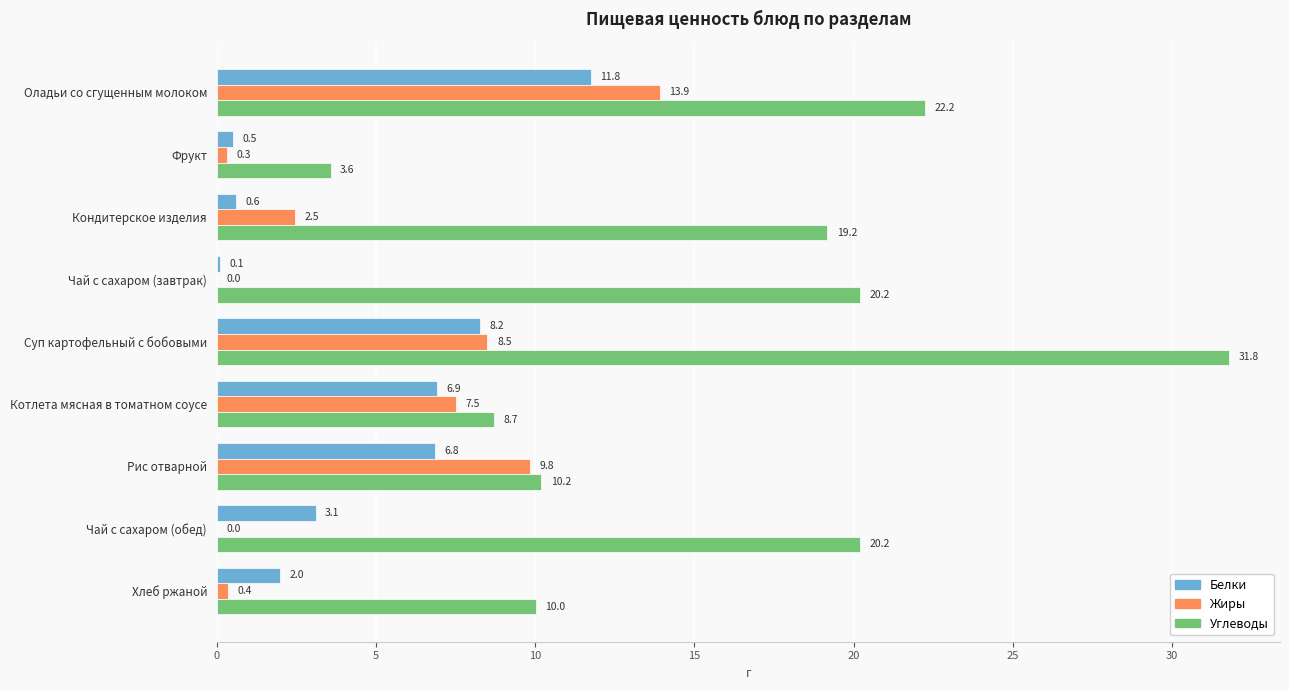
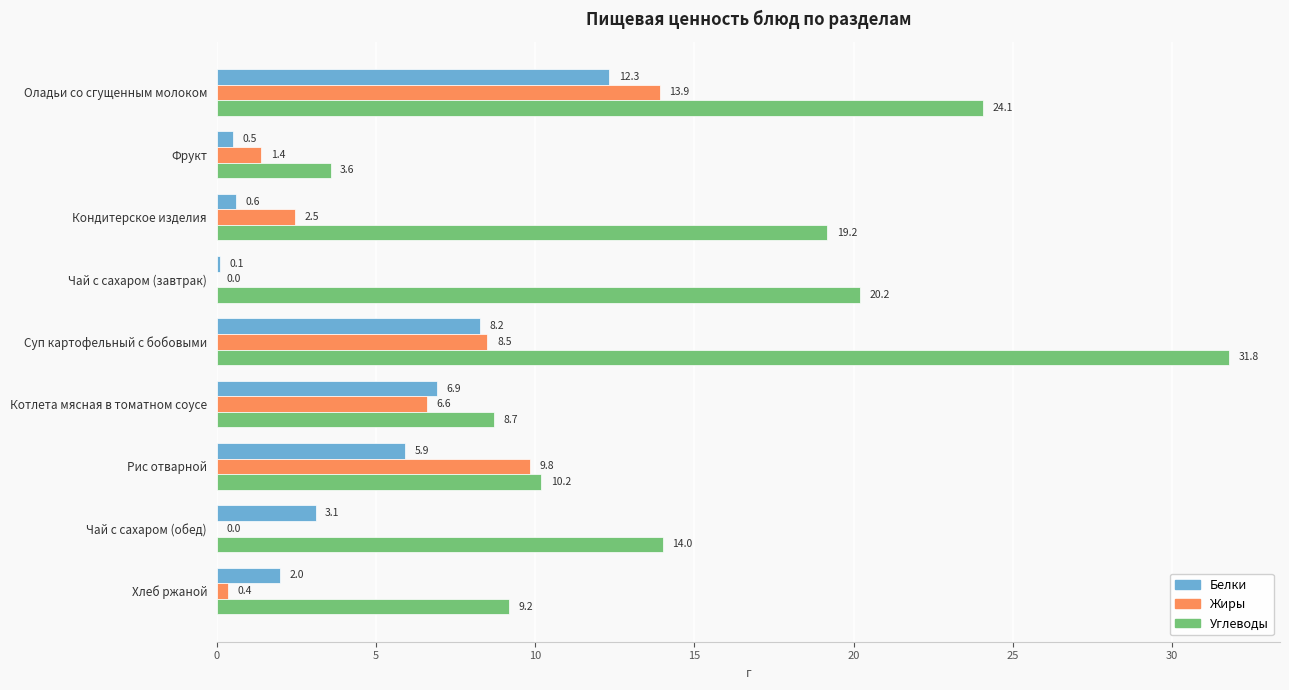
  {
    "Белки": {
-     "Оладьи со сгущенным молоком": 11.8,
+     "Оладьи со сгущенным молоком": 12.3,
      "Фрукт": 0.5,
      "Кондитерское изделия": 0.6,
      "Чай с сахаром (завтрак)": 0.1,
      "Суп картофельный с бобовыми": 8.2,
      "Котлета мясная в томатном соусе": 6.9,
-     "Рис отварной": 6.8,
+     "Рис отварной": 5.9,
      "Чай с сахаром (обед)": 3.1,
      "Хлеб ржаной": 2.0
    },
    "Жиры": {
      "Оладьи со сгущенным молоком": 13.9,
-     "Фрукт": 0.3,
+     "Фрукт": 1.4,
      "Кондитерское изделия": 2.5,
      "Чай с сахаром (завтрак)": 0.0,
      "Суп картофельный с бобовыми": 8.5,
-     "Котлета мясная в томатном соусе": 7.5,
+     "Котлета мясная в томатном соусе": 6.6,
      "Рис отварной": 9.8,
      "Чай с сахаром (обед)": 0.0,
      "Хлеб ржаной": 0.4
    },
    "Углеводы": {
-     "Оладьи со сгущенным молоком": 22.2,
+     "Оладьи со сгущенным молоком": 24.1,
      "Фрукт": 3.6,
      "Кондитерское изделия": 19.2,
      "Чай с сахаром (завтрак)": 20.2,
      "Суп картофельный с бобовыми": 31.8,
      "Котлета мясная в томатном соусе": 8.7,
      "Рис отварной": 10.2,
-     "Чай с сахаром (обед)": 20.2,
-     "Хлеб ржаной": 10.0
+     "Чай с сахаром (обед)": 14.0,
+     "Хлеб ржаной": 9.2
    }
  }
